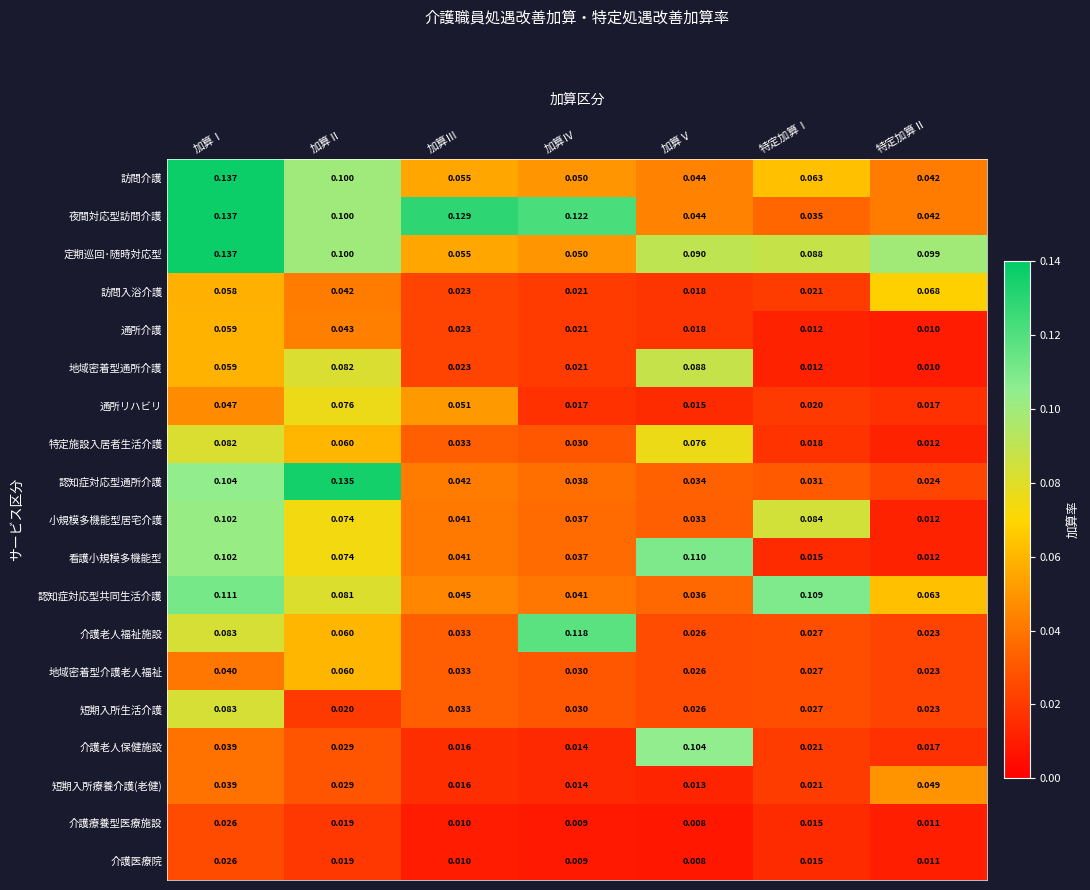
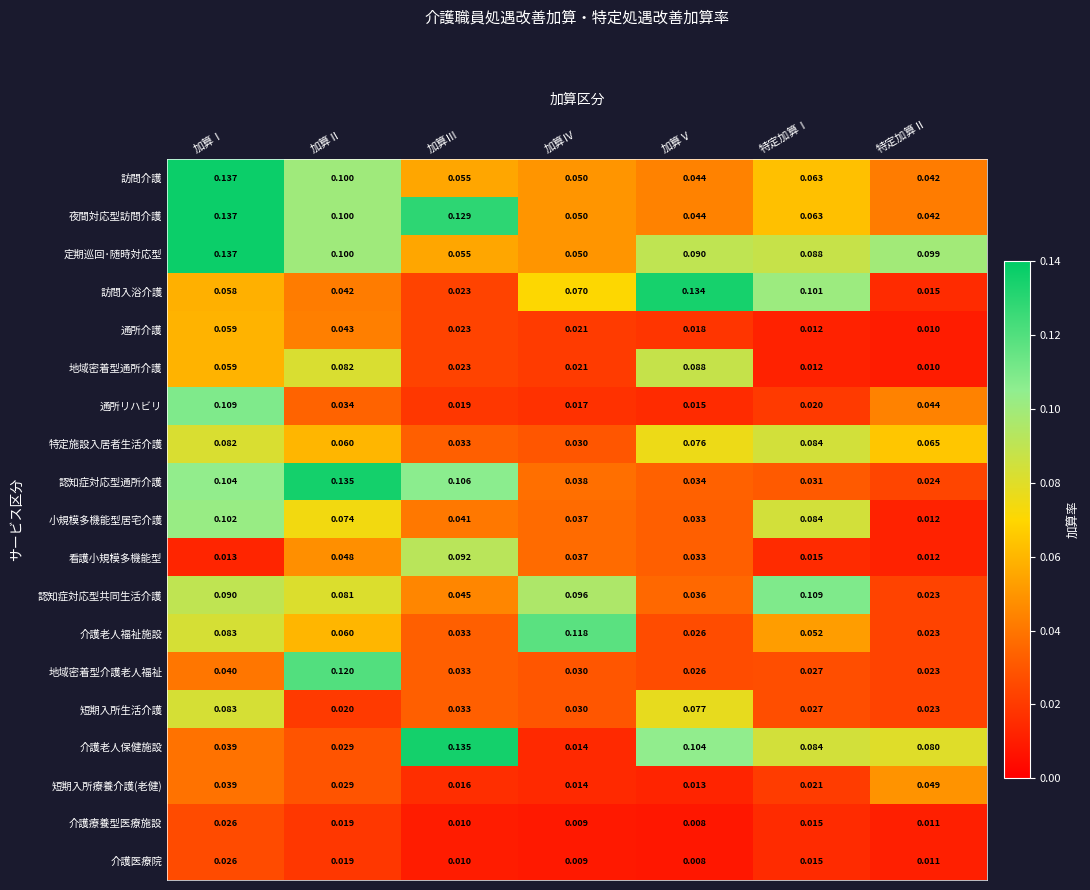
  {
    "訪問介護": {
      "加算Ⅰ": 0.137,
      "加算Ⅱ": 0.100,
      "加算Ⅲ": 0.055,
      "加算Ⅳ": 0.050,
      "加算Ⅴ": 0.044,
      "特定加算Ⅰ": 0.063,
      "特定加算Ⅱ": 0.042
    },
    "夜間対応型訪問介護": {
      "加算Ⅰ": 0.137,
      "加算Ⅱ": 0.100,
      "加算Ⅲ": 0.129,
-     "加算Ⅳ": 0.122,
+     "加算Ⅳ": 0.050,
      "加算Ⅴ": 0.044,
-     "特定加算Ⅰ": 0.035,
+     "特定加算Ⅰ": 0.063,
      "特定加算Ⅱ": 0.042
    },
    "定期巡回･随時対応型": {
      "加算Ⅰ": 0.137,
      "加算Ⅱ": 0.100,
      "加算Ⅲ": 0.055,
      "加算Ⅳ": 0.050,
      "加算Ⅴ": 0.090,
      "特定加算Ⅰ": 0.088,
      "特定加算Ⅱ": 0.099
    },
    "訪問入浴介護": {
      "加算Ⅰ": 0.058,
      "加算Ⅱ": 0.042,
      "加算Ⅲ": 0.023,
-     "加算Ⅳ": 0.021,
-     "加算Ⅴ": 0.018,
-     "特定加算Ⅰ": 0.021,
-     "特定加算Ⅱ": 0.068
+     "加算Ⅳ": 0.070,
+     "加算Ⅴ": 0.134,
+     "特定加算Ⅰ": 0.101,
+     "特定加算Ⅱ": 0.015
    },
    "通所介護": {
      "加算Ⅰ": 0.059,
      "加算Ⅱ": 0.043,
      "加算Ⅲ": 0.023,
      "加算Ⅳ": 0.021,
      "加算Ⅴ": 0.018,
      "特定加算Ⅰ": 0.012,
      "特定加算Ⅱ": 0.010
    },
    "地域密着型通所介護": {
      "加算Ⅰ": 0.059,
      "加算Ⅱ": 0.082,
      "加算Ⅲ": 0.023,
      "加算Ⅳ": 0.021,
      "加算Ⅴ": 0.088,
      "特定加算Ⅰ": 0.012,
      "特定加算Ⅱ": 0.010
    },
    "通所リハビリ": {
-     "加算Ⅰ": 0.047,
-     "加算Ⅱ": 0.076,
-     "加算Ⅲ": 0.051,
+     "加算Ⅰ": 0.109,
+     "加算Ⅱ": 0.034,
+     "加算Ⅲ": 0.019,
      "加算Ⅳ": 0.017,
      "加算Ⅴ": 0.015,
      "特定加算Ⅰ": 0.020,
-     "特定加算Ⅱ": 0.017
+     "特定加算Ⅱ": 0.044
    },
    "特定施設入居者生活介護": {
      "加算Ⅰ": 0.082,
      "加算Ⅱ": 0.060,
      "加算Ⅲ": 0.033,
      "加算Ⅳ": 0.030,
      "加算Ⅴ": 0.076,
-     "特定加算Ⅰ": 0.018,
-     "特定加算Ⅱ": 0.012
+     "特定加算Ⅰ": 0.084,
+     "特定加算Ⅱ": 0.065
    },
    "認知症対応型通所介護": {
      "加算Ⅰ": 0.104,
      "加算Ⅱ": 0.135,
-     "加算Ⅲ": 0.042,
+     "加算Ⅲ": 0.106,
      "加算Ⅳ": 0.038,
      "加算Ⅴ": 0.034,
      "特定加算Ⅰ": 0.031,
      "特定加算Ⅱ": 0.024
    },
    "小規模多機能型居宅介護": {
      "加算Ⅰ": 0.102,
      "加算Ⅱ": 0.074,
      "加算Ⅲ": 0.041,
      "加算Ⅳ": 0.037,
      "加算Ⅴ": 0.033,
      "特定加算Ⅰ": 0.084,
      "特定加算Ⅱ": 0.012
    },
    "看護小規模多機能型": {
-     "加算Ⅰ": 0.102,
-     "加算Ⅱ": 0.074,
-     "加算Ⅲ": 0.041,
+     "加算Ⅰ": 0.013,
+     "加算Ⅱ": 0.048,
+     "加算Ⅲ": 0.092,
      "加算Ⅳ": 0.037,
-     "加算Ⅴ": 0.110,
+     "加算Ⅴ": 0.033,
      "特定加算Ⅰ": 0.015,
      "特定加算Ⅱ": 0.012
    },
    "認知症対応型共同生活介護": {
-     "加算Ⅰ": 0.111,
+     "加算Ⅰ": 0.090,
      "加算Ⅱ": 0.081,
      "加算Ⅲ": 0.045,
-     "加算Ⅳ": 0.041,
+     "加算Ⅳ": 0.096,
      "加算Ⅴ": 0.036,
      "特定加算Ⅰ": 0.109,
-     "特定加算Ⅱ": 0.063
+     "特定加算Ⅱ": 0.023
    },
    "介護老人福祉施設": {
      "加算Ⅰ": 0.083,
      "加算Ⅱ": 0.060,
      "加算Ⅲ": 0.033,
      "加算Ⅳ": 0.118,
      "加算Ⅴ": 0.026,
-     "特定加算Ⅰ": 0.027,
+     "特定加算Ⅰ": 0.052,
      "特定加算Ⅱ": 0.023
    },
    "地域密着型介護老人福祉": {
      "加算Ⅰ": 0.040,
-     "加算Ⅱ": 0.060,
+     "加算Ⅱ": 0.120,
      "加算Ⅲ": 0.033,
      "加算Ⅳ": 0.030,
      "加算Ⅴ": 0.026,
      "特定加算Ⅰ": 0.027,
      "特定加算Ⅱ": 0.023
    },
    "短期入所生活介護": {
      "加算Ⅰ": 0.083,
      "加算Ⅱ": 0.020,
      "加算Ⅲ": 0.033,
      "加算Ⅳ": 0.030,
-     "加算Ⅴ": 0.026,
+     "加算Ⅴ": 0.077,
      "特定加算Ⅰ": 0.027,
      "特定加算Ⅱ": 0.023
    },
    "介護老人保健施設": {
      "加算Ⅰ": 0.039,
      "加算Ⅱ": 0.029,
-     "加算Ⅲ": 0.016,
+     "加算Ⅲ": 0.135,
      "加算Ⅳ": 0.014,
      "加算Ⅴ": 0.104,
-     "特定加算Ⅰ": 0.021,
-     "特定加算Ⅱ": 0.017
+     "特定加算Ⅰ": 0.084,
+     "特定加算Ⅱ": 0.080
    },
    "短期入所療養介護(老健)": {
      "加算Ⅰ": 0.039,
      "加算Ⅱ": 0.029,
      "加算Ⅲ": 0.016,
      "加算Ⅳ": 0.014,
      "加算Ⅴ": 0.013,
      "特定加算Ⅰ": 0.021,
      "特定加算Ⅱ": 0.049
    },
    "介護療養型医療施設": {
      "加算Ⅰ": 0.026,
      "加算Ⅱ": 0.019,
      "加算Ⅲ": 0.010,
      "加算Ⅳ": 0.009,
      "加算Ⅴ": 0.008,
      "特定加算Ⅰ": 0.015,
      "特定加算Ⅱ": 0.011
    },
    "介護医療院": {
      "加算Ⅰ": 0.026,
      "加算Ⅱ": 0.019,
      "加算Ⅲ": 0.010,
      "加算Ⅳ": 0.009,
      "加算Ⅴ": 0.008,
      "特定加算Ⅰ": 0.015,
      "特定加算Ⅱ": 0.011
    }
  }
